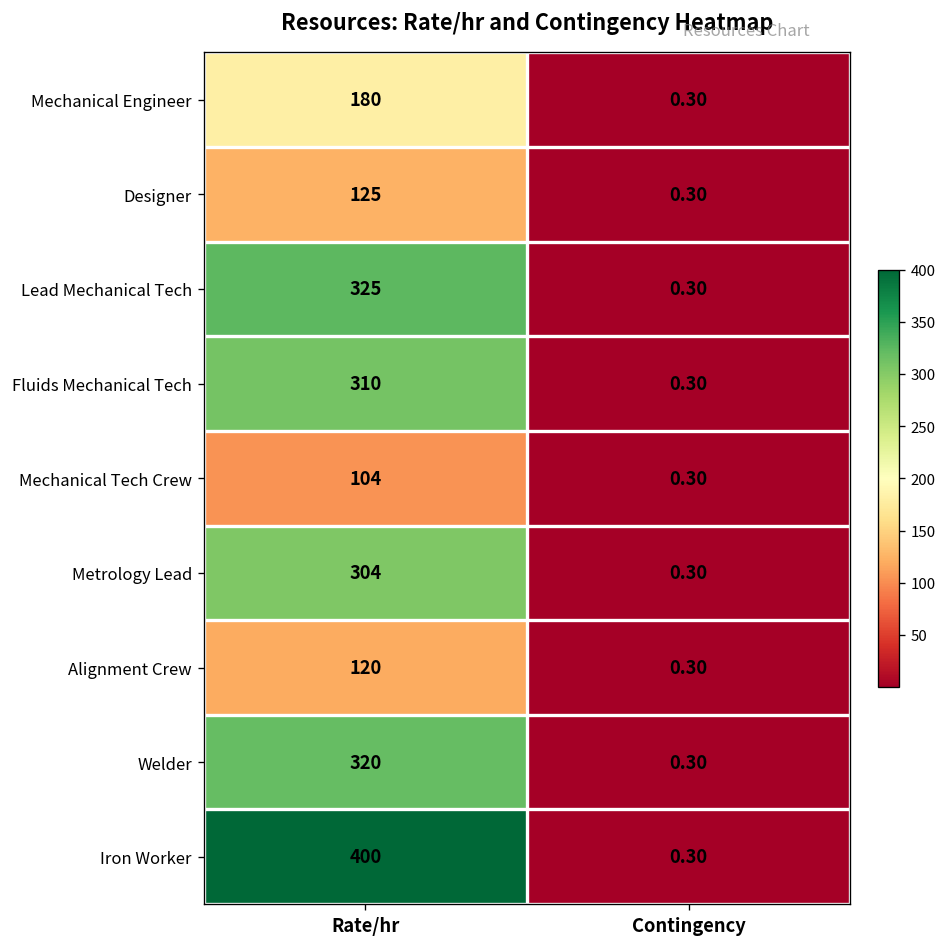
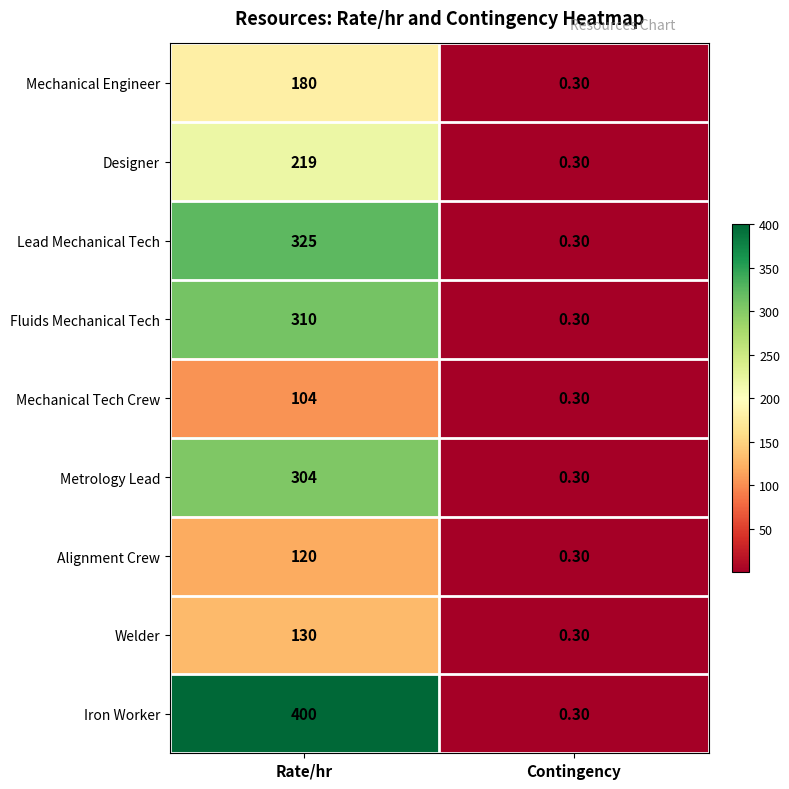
  {
    "Mechanical Engineer": {
      "Rate/hr": 180,
      "Contingency": 0.30
    },
    "Designer": {
-     "Rate/hr": 125,
+     "Rate/hr": 219,
      "Contingency": 0.30
    },
    "Lead Mechanical Tech": {
      "Rate/hr": 325,
      "Contingency": 0.30
    },
    "Fluids Mechanical Tech": {
      "Rate/hr": 310,
      "Contingency": 0.30
    },
    "Mechanical Tech Crew": {
      "Rate/hr": 104,
      "Contingency": 0.30
    },
    "Metrology Lead": {
      "Rate/hr": 304,
      "Contingency": 0.30
    },
    "Alignment Crew": {
      "Rate/hr": 120,
      "Contingency": 0.30
    },
    "Welder": {
-     "Rate/hr": 320,
+     "Rate/hr": 130,
      "Contingency": 0.30
    },
    "Iron Worker": {
      "Rate/hr": 400,
      "Contingency": 0.30
    }
  }
